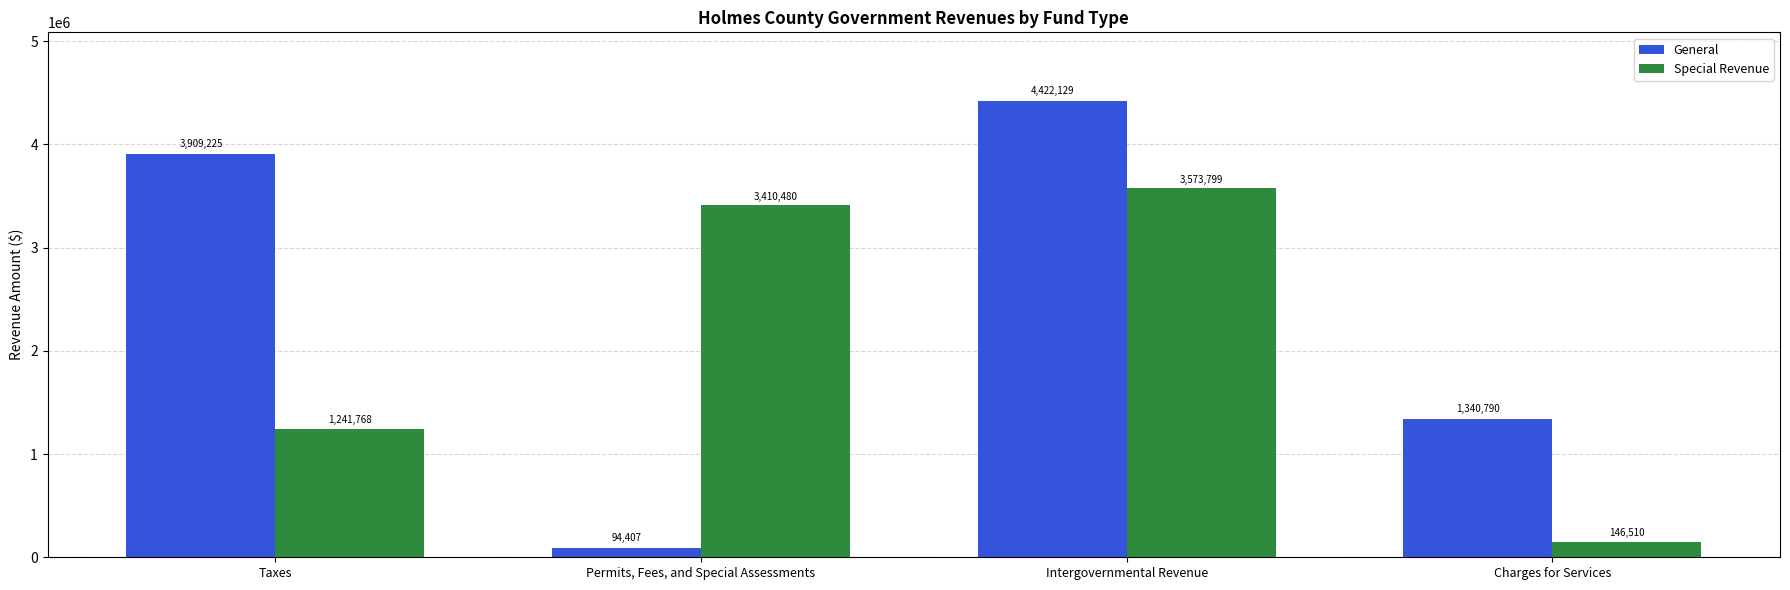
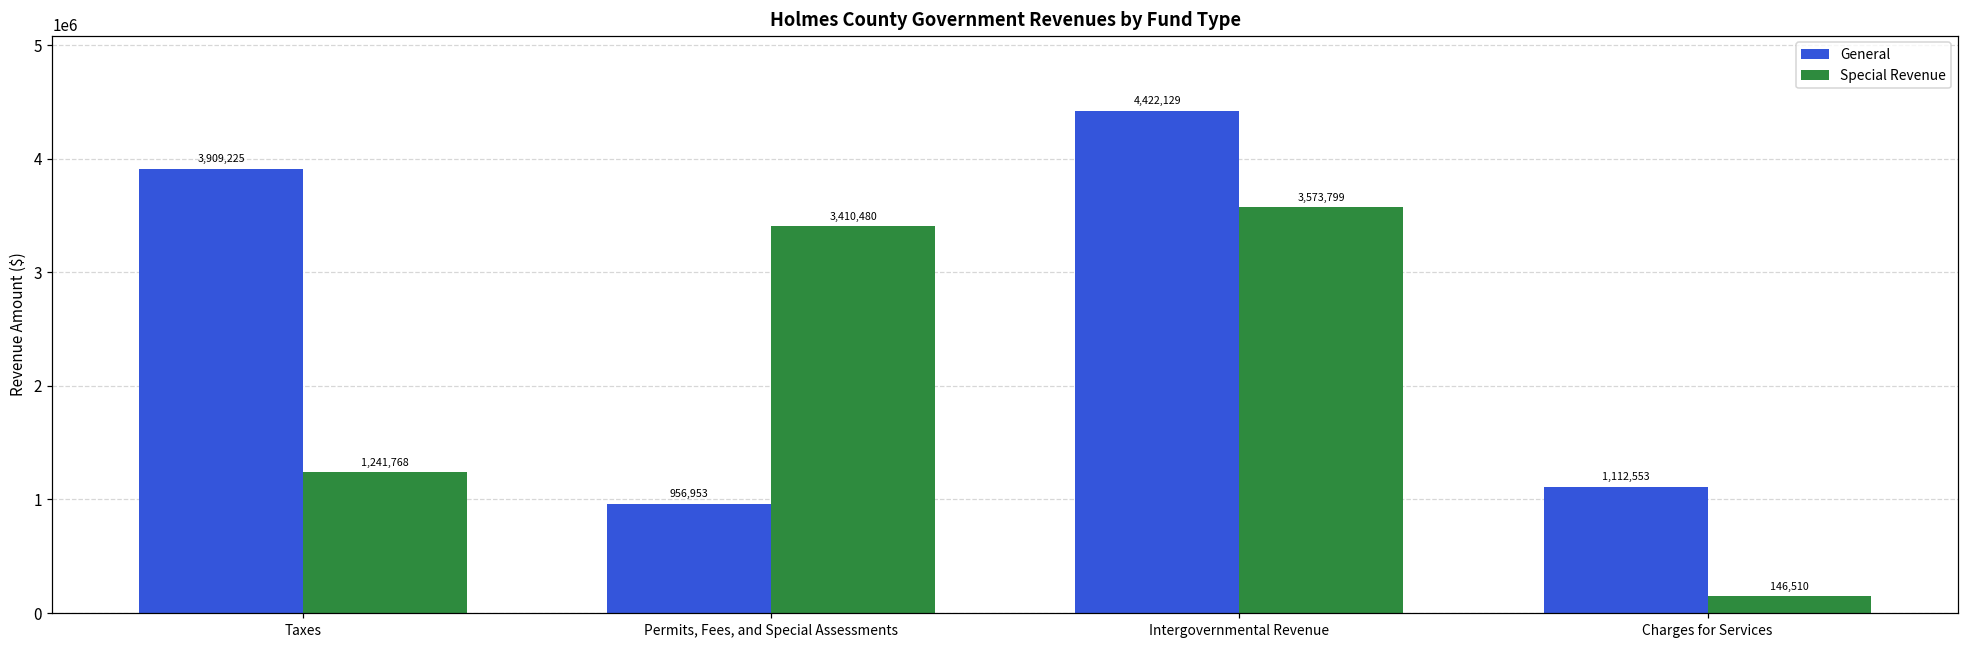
  {
    "General": {
      "Taxes": "3,909,225",
-     "Permits, Fees, and Special Assessments": "94,407",
+     "Permits, Fees, and Special Assessments": "956,953",
      "Intergovernmental Revenue": "4,422,129",
-     "Charges for Services": "1,340,790"
+     "Charges for Services": "1,112,553"
    },
    "Special Revenue": {
      "Taxes": "1,241,768",
      "Permits, Fees, and Special Assessments": "3,410,480",
      "Intergovernmental Revenue": "3,573,799",
      "Charges for Services": "146,510"
    }
  }
